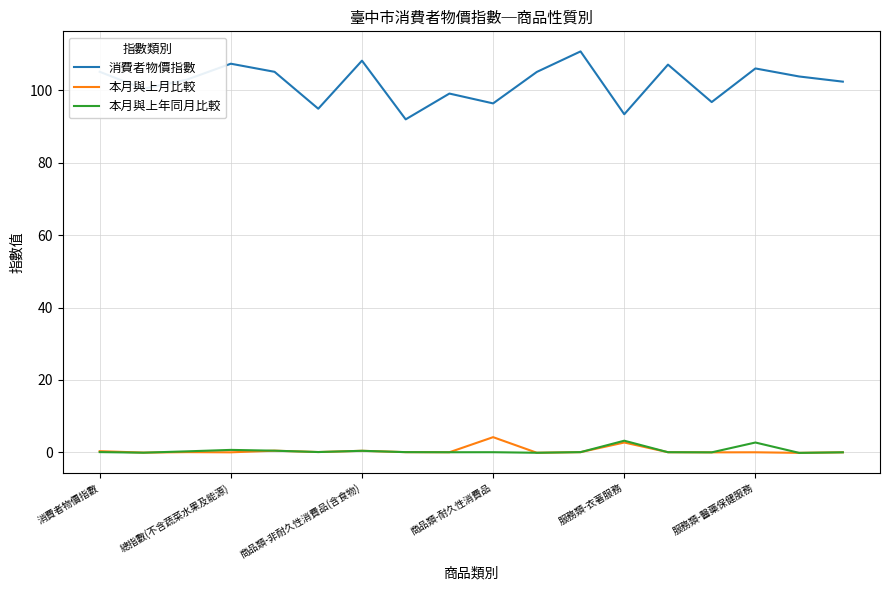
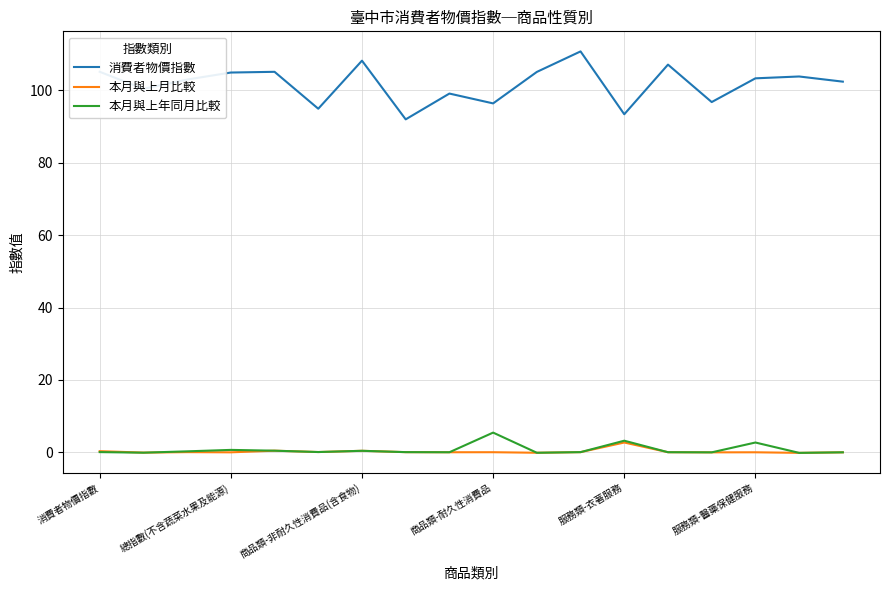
  {
    "消費者物價指數": {
-     "總指數(不含蔬菜水果及能源)": 107,
+     "總指數(不含蔬菜水果及能源)": 105,
      "商品類-非耐久性消費品(含食物)": 108,
      "商品類-耐久性消費品": 96,
      "服務類-衣著服務": 93,
-     "服務類-醫藥保健服務": 106
+     "服務類-醫藥保健服務": 103
    },
    "本月與上月比較": {
-     "商品類-耐久性消費品": 4,
+     "商品類-耐久性消費品": 0,
      "服務類-醫藥保健服務": 0
    },
    "本月與上年同月比較": {
-     "商品類-耐久性消費品": 0,
+     "商品類-耐久性消費品": 5,
      "服務類-醫藥保健服務": 3
    }
  }
